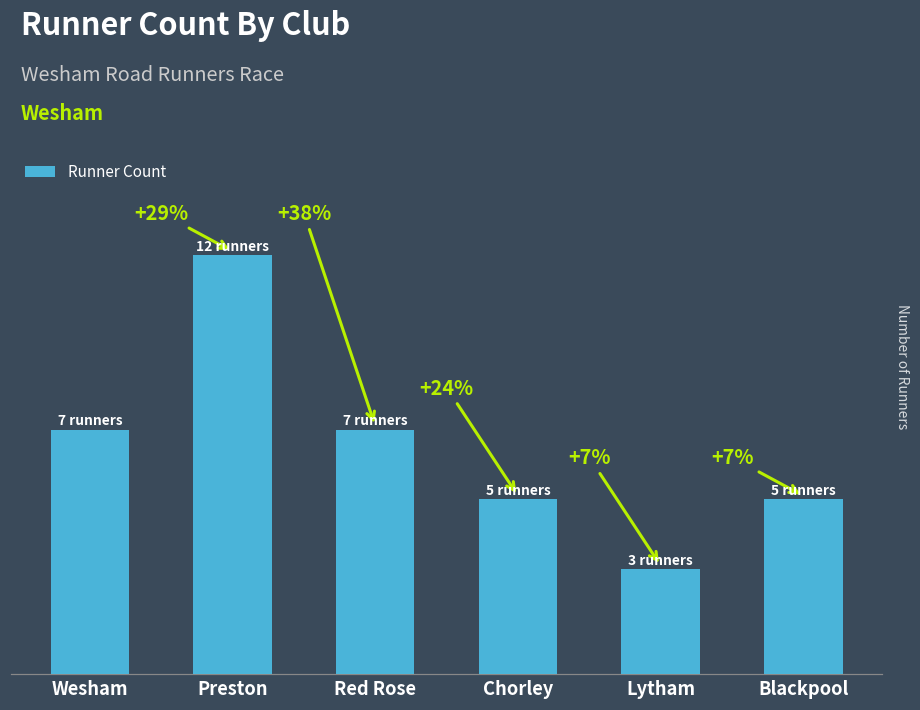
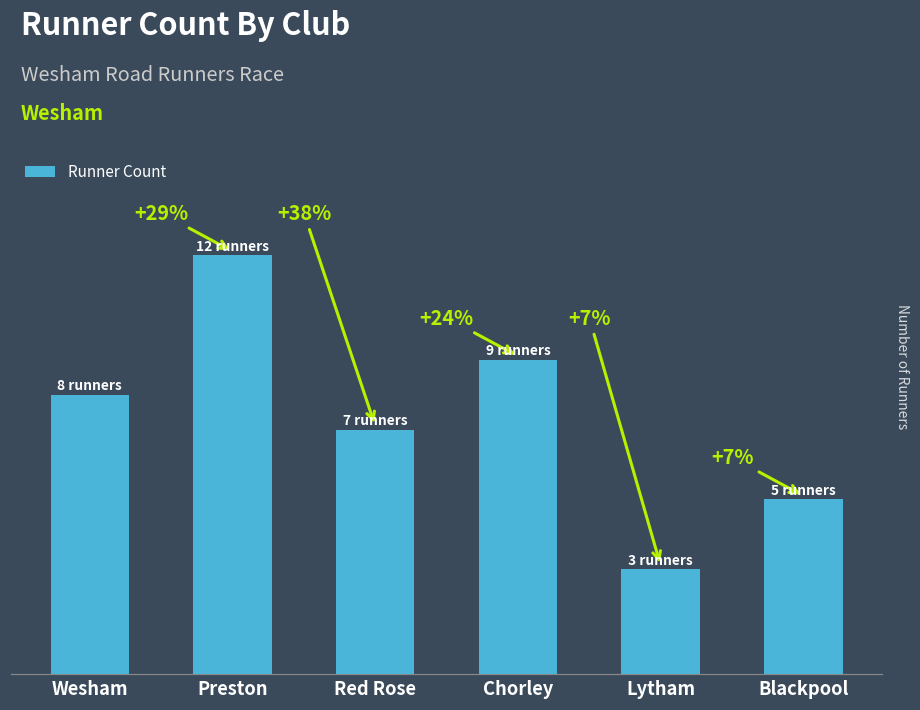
  {
-   "Wesham": 7,
-   "Chorley": 5
+   "Wesham": 8,
+   "Chorley": 9
  }
